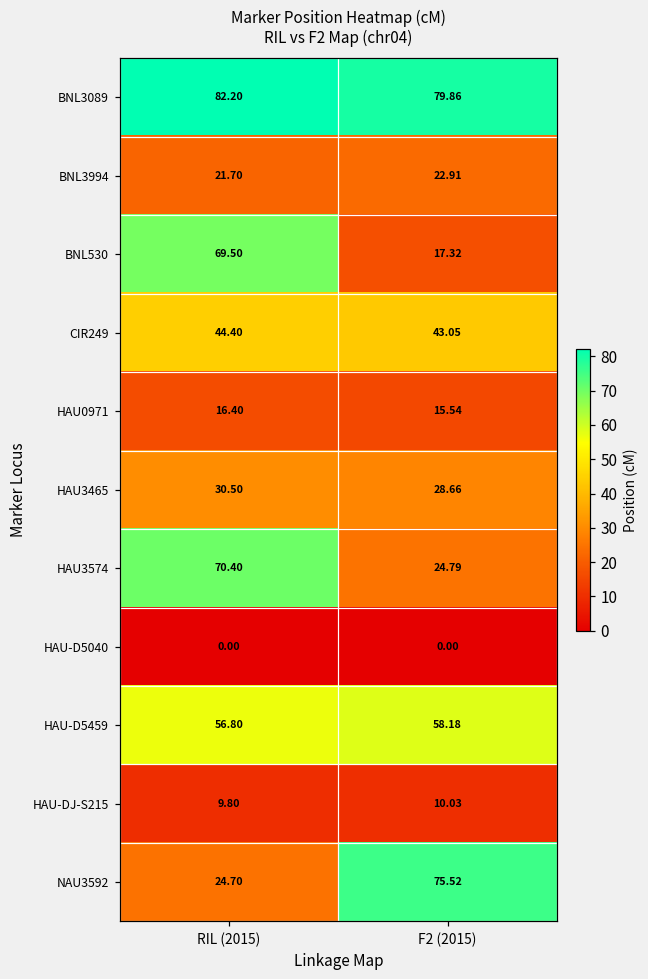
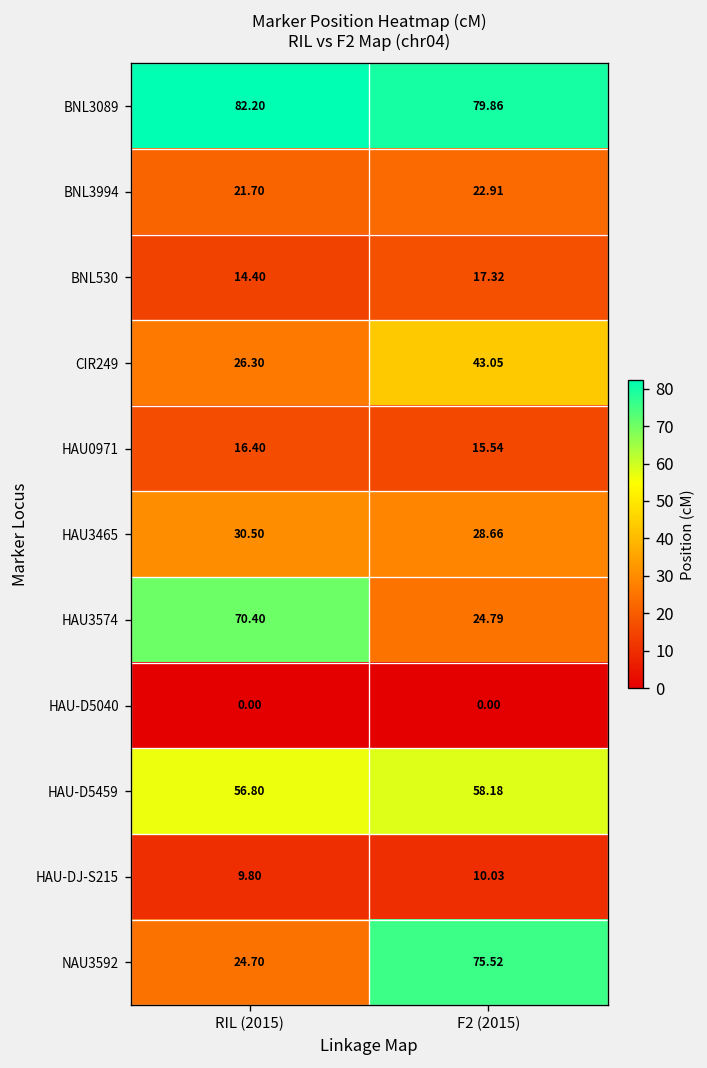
  {
    "BNL3089": {
      "RIL (2015)": 82.20,
      "F2 (2015)": 79.86
    },
    "BNL3994": {
      "RIL (2015)": 21.70,
      "F2 (2015)": 22.91
    },
    "BNL530": {
-     "RIL (2015)": 69.50,
+     "RIL (2015)": 14.40,
      "F2 (2015)": 17.32
    },
    "CIR249": {
-     "RIL (2015)": 44.40,
+     "RIL (2015)": 26.30,
      "F2 (2015)": 43.05
    },
    "HAU0971": {
      "RIL (2015)": 16.40,
      "F2 (2015)": 15.54
    },
    "HAU3465": {
      "RIL (2015)": 30.50,
      "F2 (2015)": 28.66
    },
    "HAU3574": {
      "RIL (2015)": 70.40,
      "F2 (2015)": 24.79
    },
    "HAU-D5040": {
      "RIL (2015)": 0.00,
      "F2 (2015)": 0.00
    },
    "HAU-D5459": {
      "RIL (2015)": 56.80,
      "F2 (2015)": 58.18
    },
    "HAU-DJ-S215": {
      "RIL (2015)": 9.80,
      "F2 (2015)": 10.03
    },
    "NAU3592": {
      "RIL (2015)": 24.70,
      "F2 (2015)": 75.52
    }
  }
